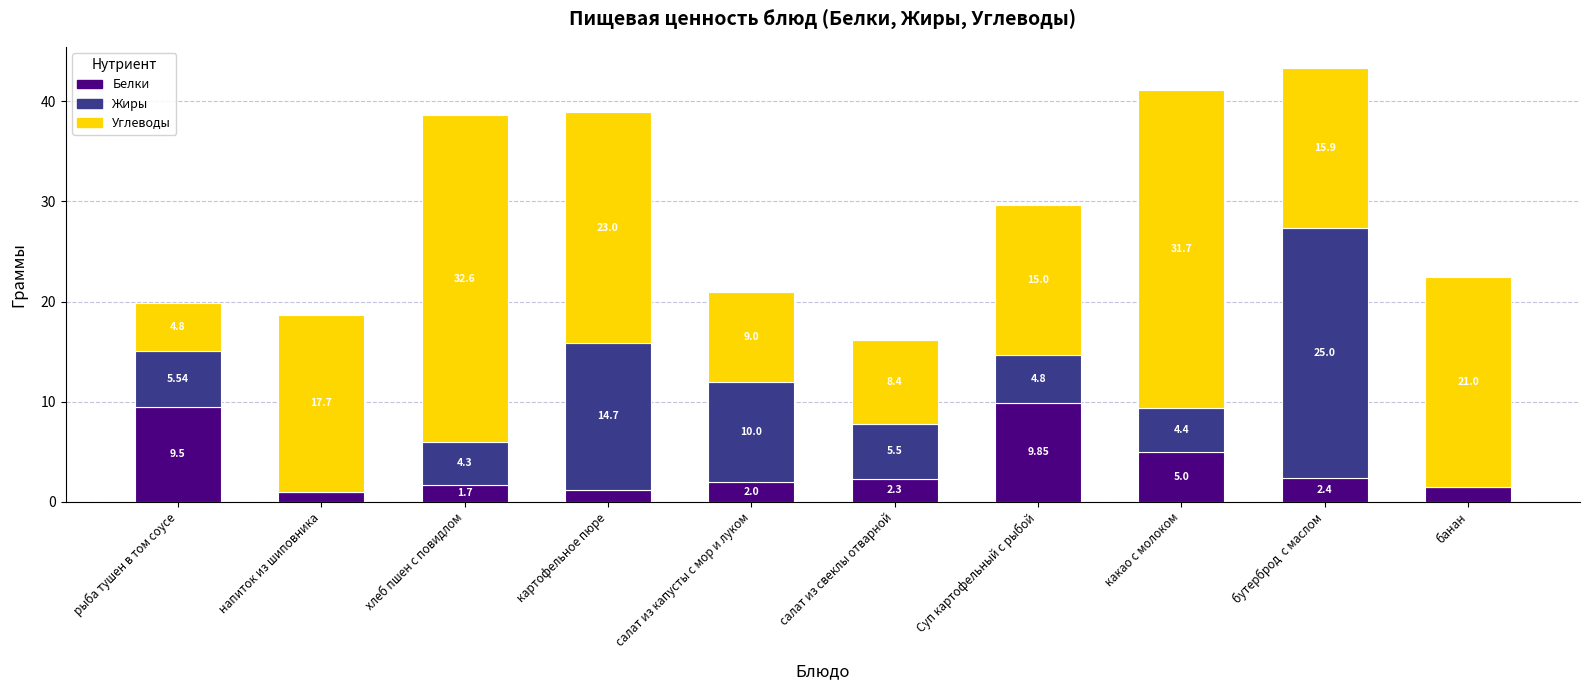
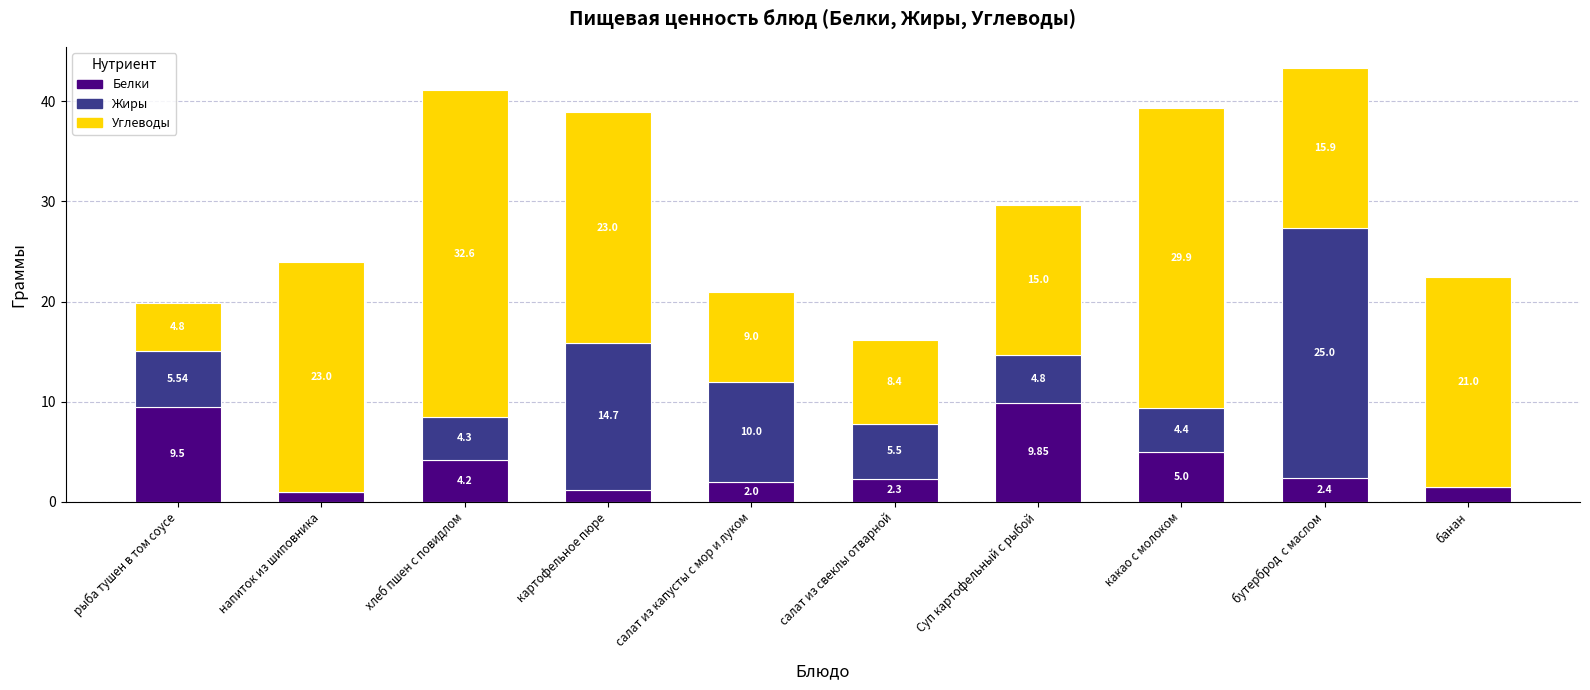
  {
    "Белки": {
      "рыба тушен в том соусе": 9.5,
-     "хлеб пшен с повидлом": 1.7,
+     "хлеб пшен с повидлом": 4.2,
      "салат из капусты с мор и луком": 2.0,
      "салат из свеклы отварной": 2.3,
      "Суп картофельный с рыбой": 9.85,
      "какао с молоком": 5.0,
      "бутерброд с маслом": 2.4
    },
    "Жиры": {
      "рыба тушен в том соусе": 5.54,
      "хлеб пшен с повидлом": 4.3,
      "картофельное пюре": 14.7,
      "салат из капусты с мор и луком": 10.0,
      "салат из свеклы отварной": 5.5,
      "Суп картофельный с рыбой": 4.8,
      "какао с молоком": 4.4,
      "бутерброд с маслом": 25.0
    },
    "Углеводы": {
      "рыба тушен в том соусе": 4.8,
-     "напиток из шиповника": 17.7,
+     "напиток из шиповника": 23.0,
      "хлеб пшен с повидлом": 32.6,
      "картофельное пюре": 23.0,
      "салат из капусты с мор и луком": 9.0,
      "салат из свеклы отварной": 8.4,
      "Суп картофельный с рыбой": 15.0,
-     "какао с молоком": 31.7,
+     "какао с молоком": 29.9,
      "бутерброд с маслом": 15.9,
      "банан": 21.0
    }
  }
